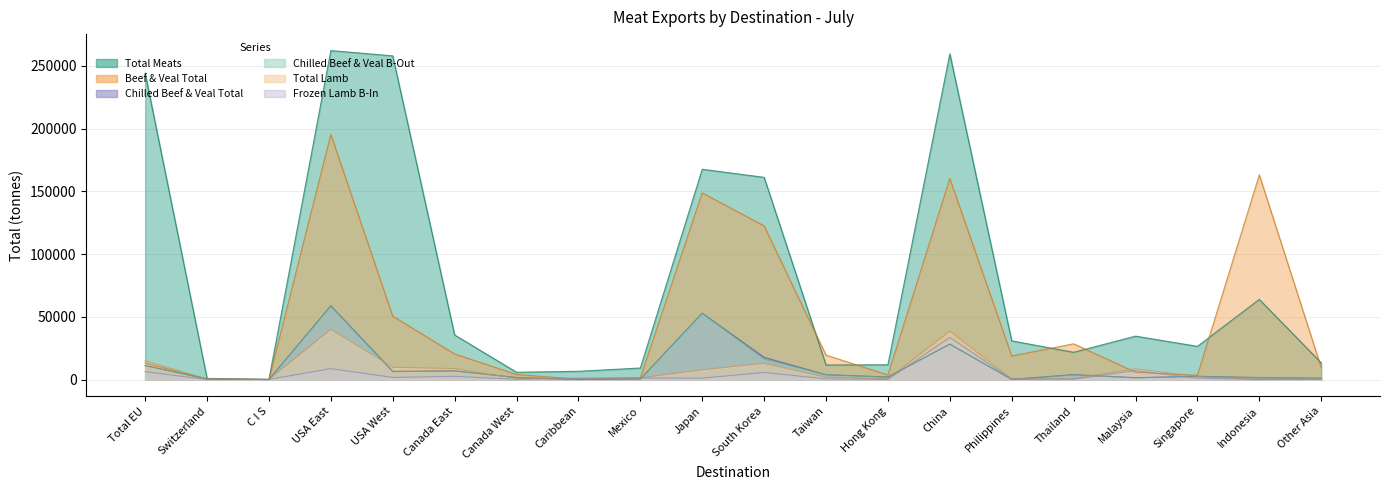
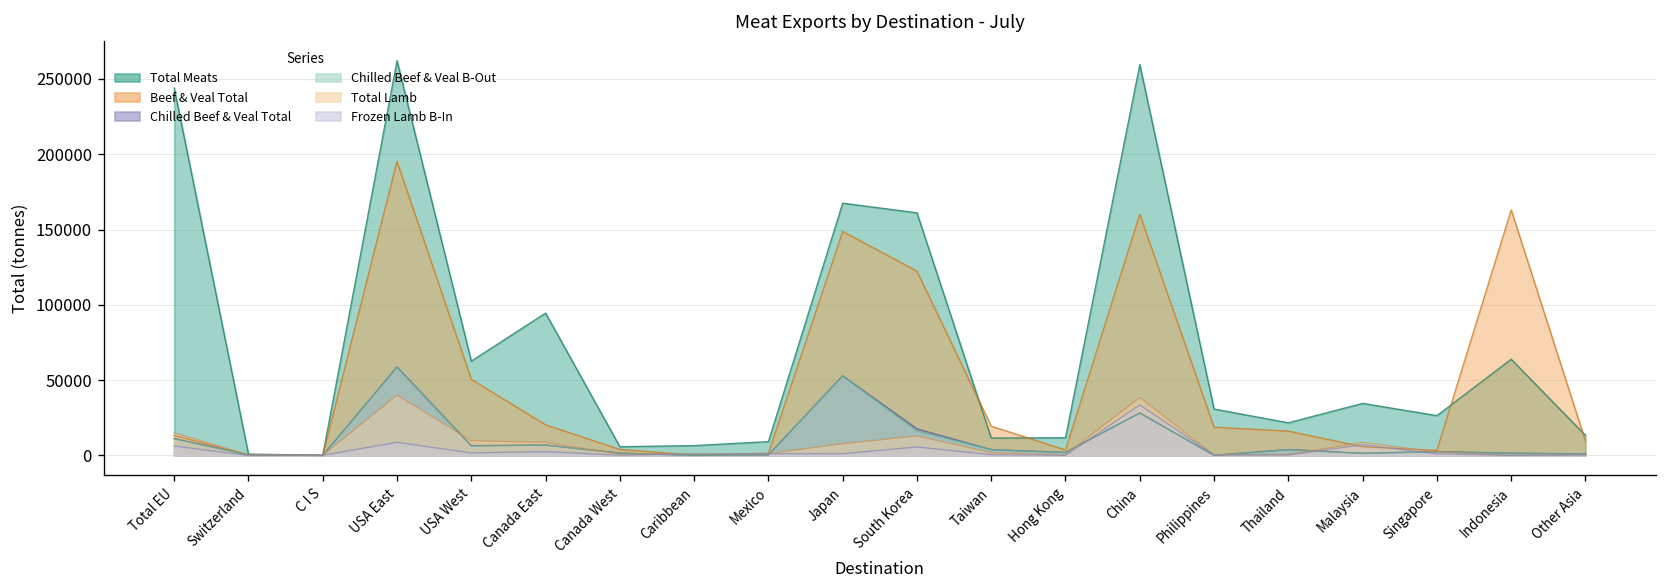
  {
    "Total Meats": {
      "Total EU": 244000,
      "USA East": 262000,
-     "USA West": 258000,
-     "Canada East": 36000,
+     "USA West": 63000,
+     "Canada East": 95000,
      "Caribbean": 7000,
      "Mexico": 9000,
      "Japan": 168000,
      "South Korea": 161000,
      "Taiwan": 12000,
      "Hong Kong": 12000,
      "China": 259000,
      "Philippines": 31000,
      "Thailand": 22000,
      "Malaysia": 35000,
      "Singapore": 26000,
      "Indonesia": 64000,
      "Other Asia": 13000
    },
    "Beef & Veal Total": {
      "USA East": 195000,
      "USA West": 51000,
      "Canada East": 20000,
      "Japan": 149000,
      "South Korea": 122000,
      "Taiwan": 19000,
      "China": 160000,
      "Philippines": 19000,
-     "Thailand": 28000,
+     "Thailand": 16000,
      "Indonesia": 163000,
      "Other Asia": 10000
    }
  }
